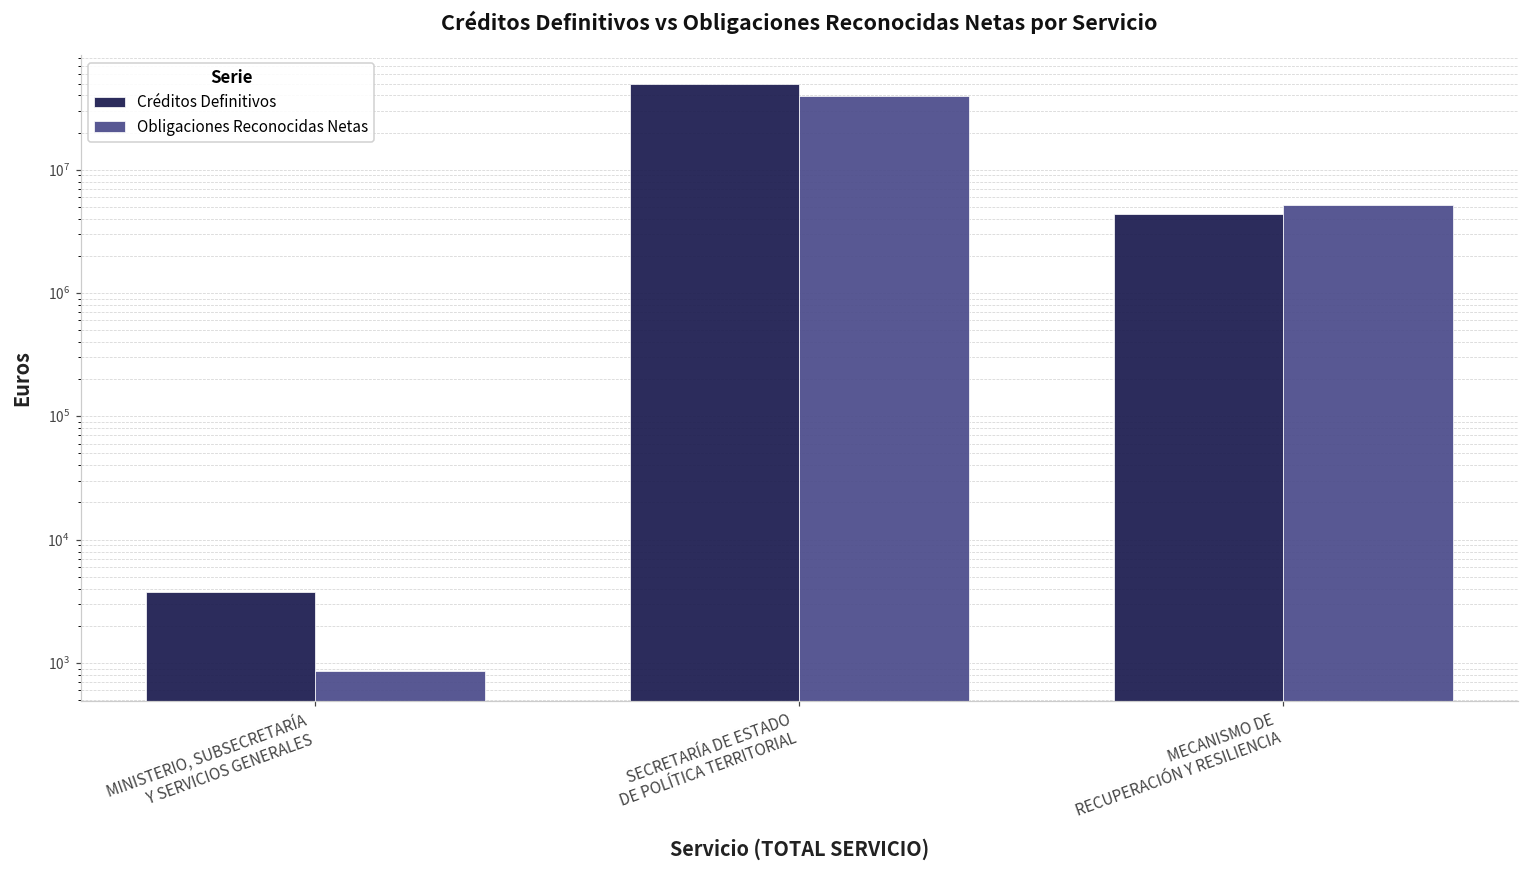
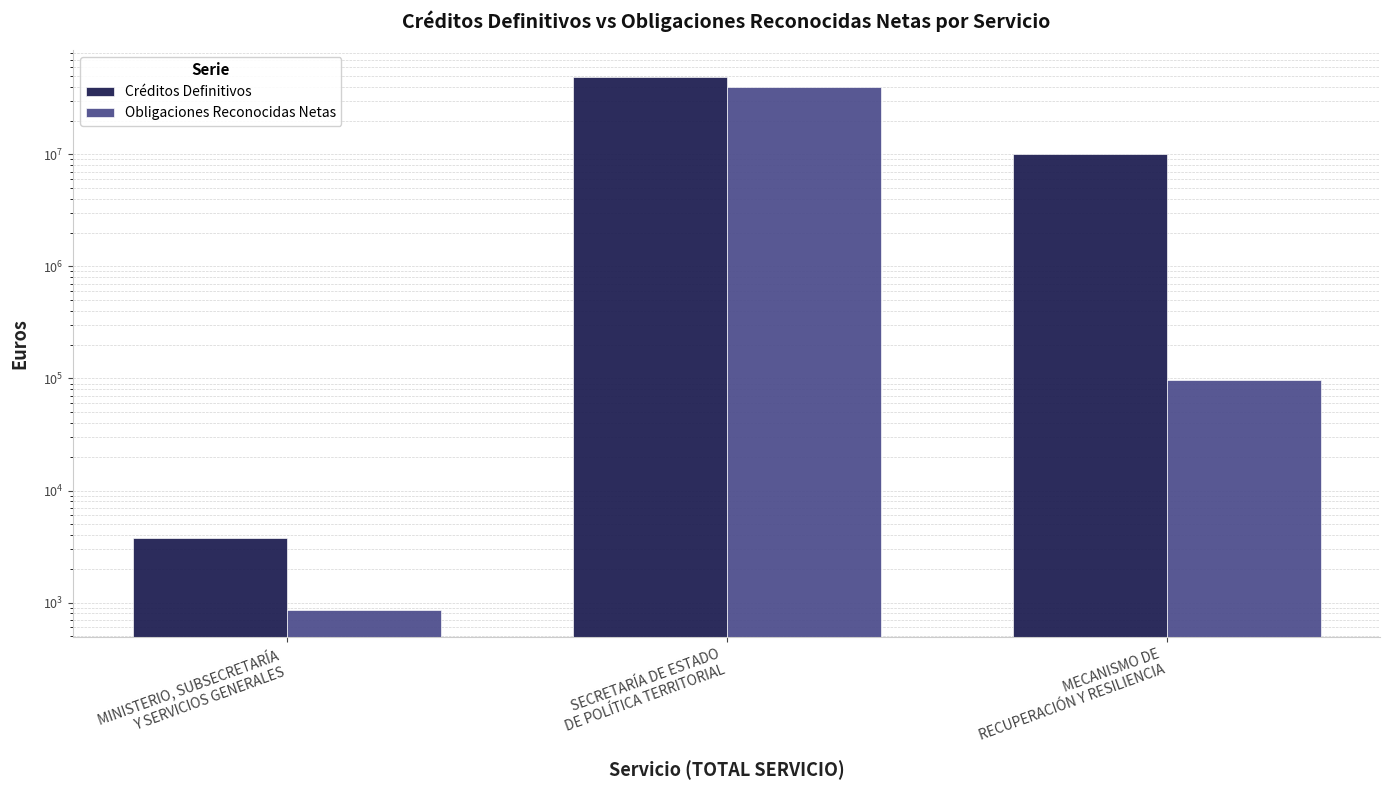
  {
    "Créditos Definitivos": {
      "MINISTERIO, SUBSECRETARÍA Y SERVICIOS GENERALES": 3800,
      "SECRETARÍA DE ESTADO DE POLÍTICA TERRITORIAL": 50000000,
-     "MECANISMO DE RECUPERACIÓN Y RESILIENCIA": 4300000
+     "MECANISMO DE RECUPERACIÓN Y RESILIENCIA": 10000000
    },
    "Obligaciones Reconocidas Netas": {
      "MINISTERIO, SUBSECRETARÍA Y SERVICIOS GENERALES": 900,
      "SECRETARÍA DE ESTADO DE POLÍTICA TERRITORIAL": 40000000,
-     "MECANISMO DE RECUPERACIÓN Y RESILIENCIA": 5000000
+     "MECANISMO DE RECUPERACIÓN Y RESILIENCIA": 100000
    }
  }
